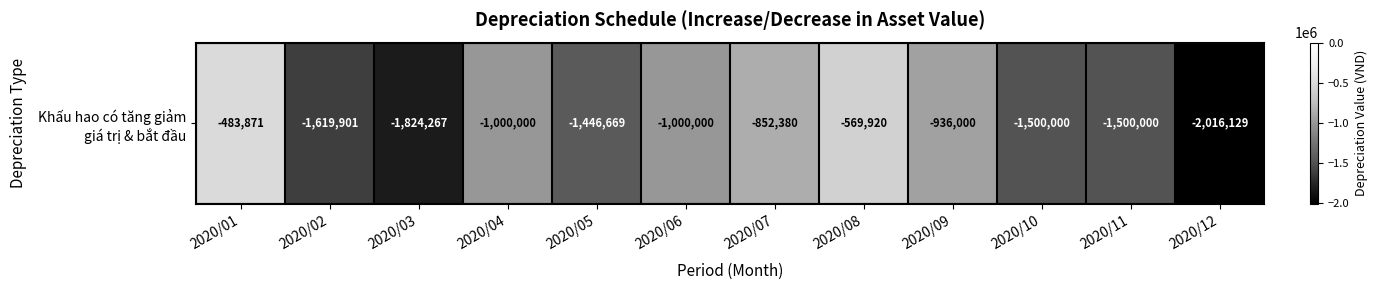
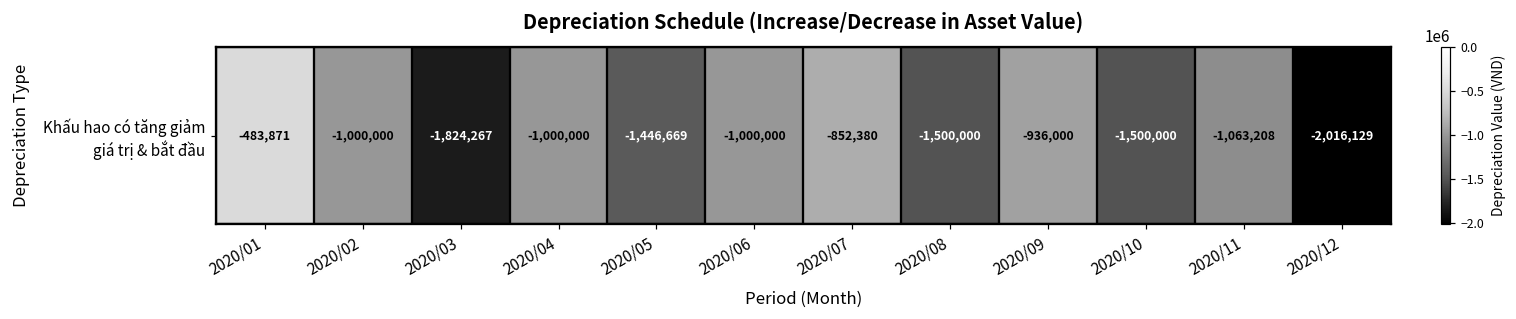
  {
    "Khấu hao có tăng giảm giá trị & bắt đầu": {
      "2020/01": "-483,871",
-     "2020/02": "-1,619,901",
+     "2020/02": "-1,000,000",
      "2020/03": "-1,824,267",
      "2020/04": "-1,000,000",
      "2020/05": "-1,446,669",
      "2020/06": "-1,000,000",
      "2020/07": "-852,380",
-     "2020/08": "-569,920",
+     "2020/08": "-1,500,000",
      "2020/09": "-936,000",
      "2020/10": "-1,500,000",
-     "2020/11": "-1,500,000",
+     "2020/11": "-1,063,208",
      "2020/12": "-2,016,129"
    }
  }
